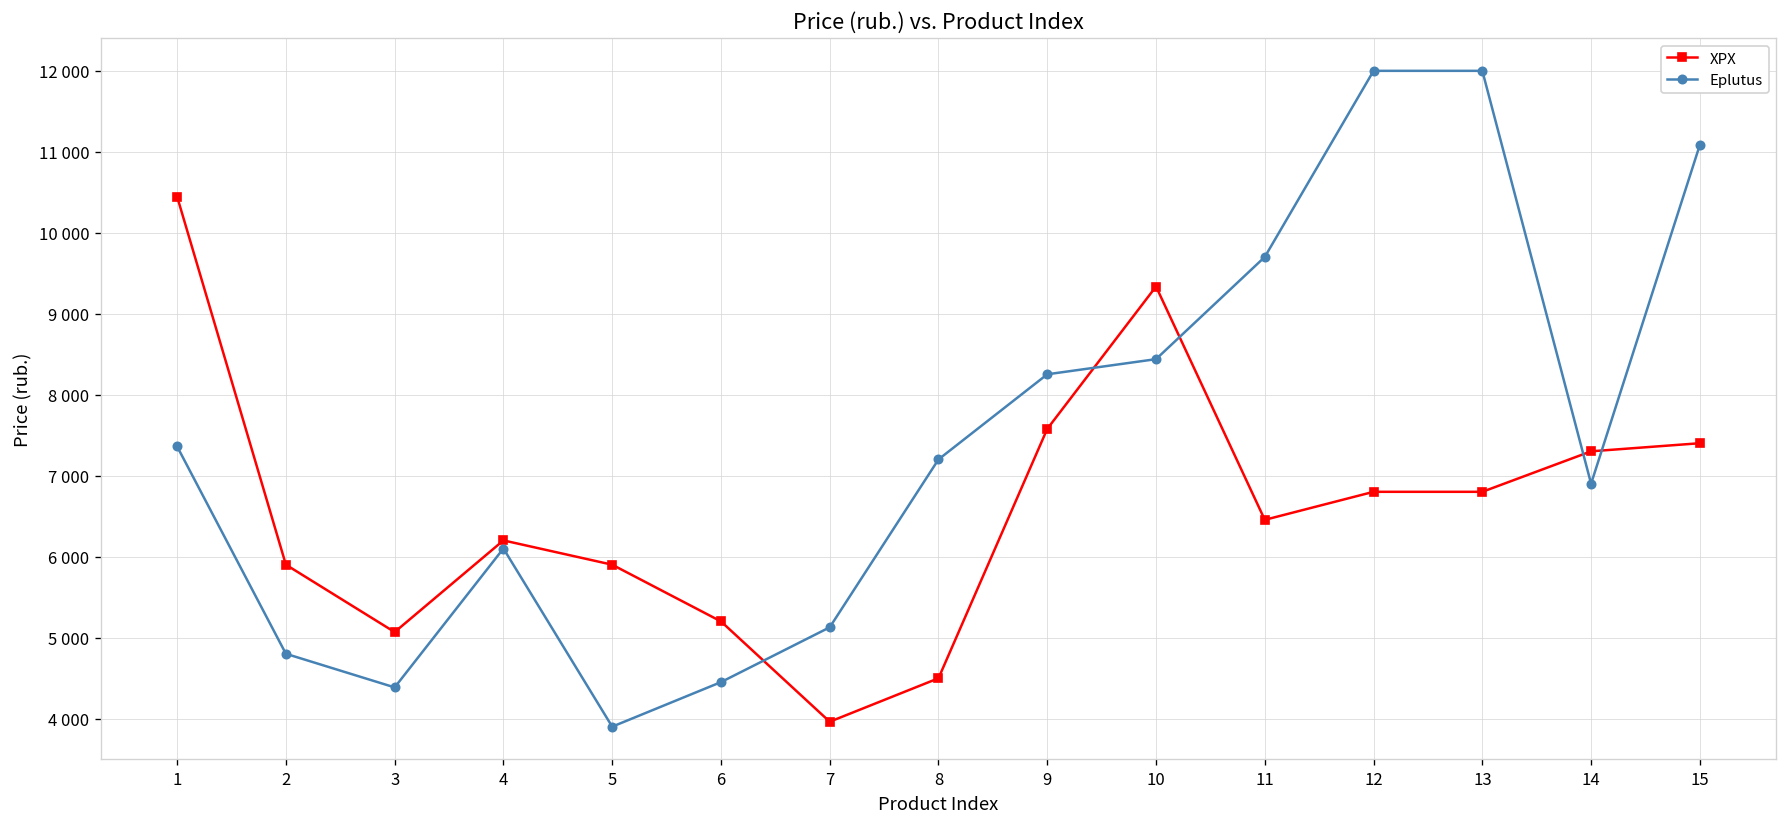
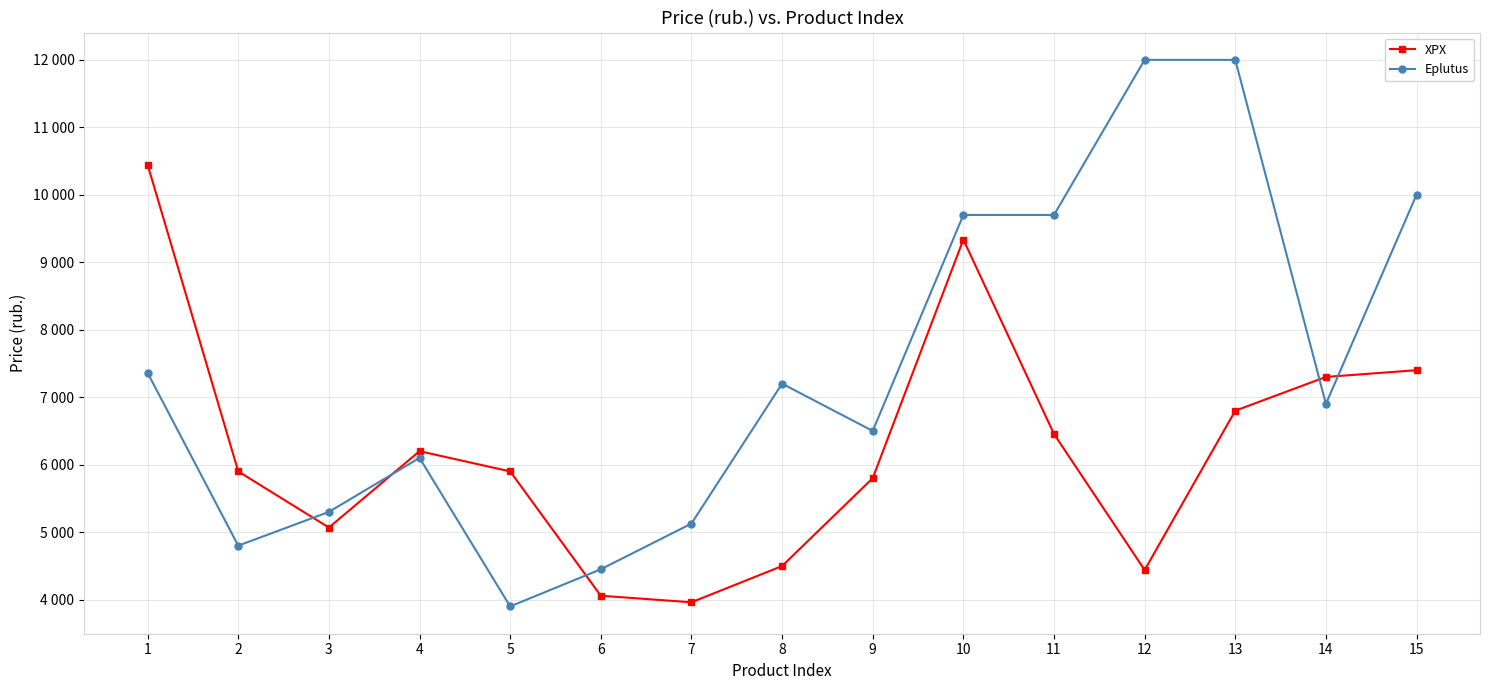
  {
    "XPX": {
      "1": 10400,
      "2": 5900,
      "3": 5100,
      "4": 6200,
      "5": 5900,
-     "6": 5200,
+     "6": 4100,
      "7": 4000,
      "8": 4500,
-     "9": 7600,
+     "9": 5800,
      "10": 9300,
      "11": 6500,
-     "12": 6800,
+     "12": 4400,
      "13": 6800,
      "14": 7300,
      "15": 7400
    },
    "Eplutus": {
      "1": 7400,
      "2": 4800,
-     "3": 4400,
+     "3": 5300,
      "4": 6100,
      "5": 3900,
      "6": 4500,
      "7": 5100,
      "8": 7200,
-     "9": 8300,
-     "10": 8400,
+     "9": 6500,
+     "10": 9700,
      "11": 9700,
      "12": 12000,
      "13": 12000,
      "14": 6900,
-     "15": 11100
+     "15": 10000
    }
  }
